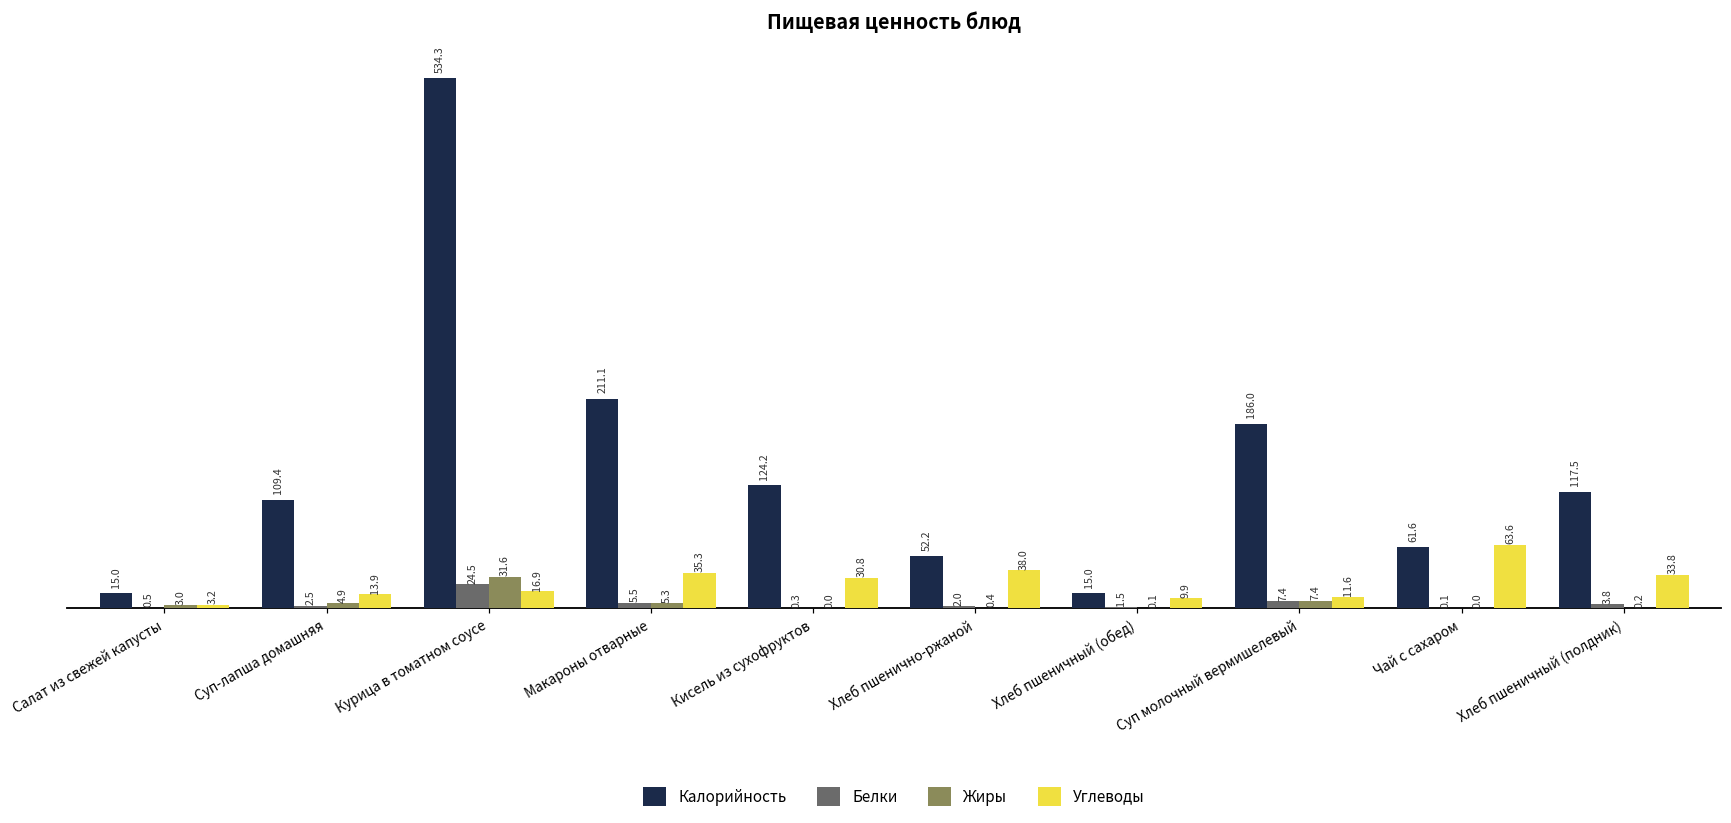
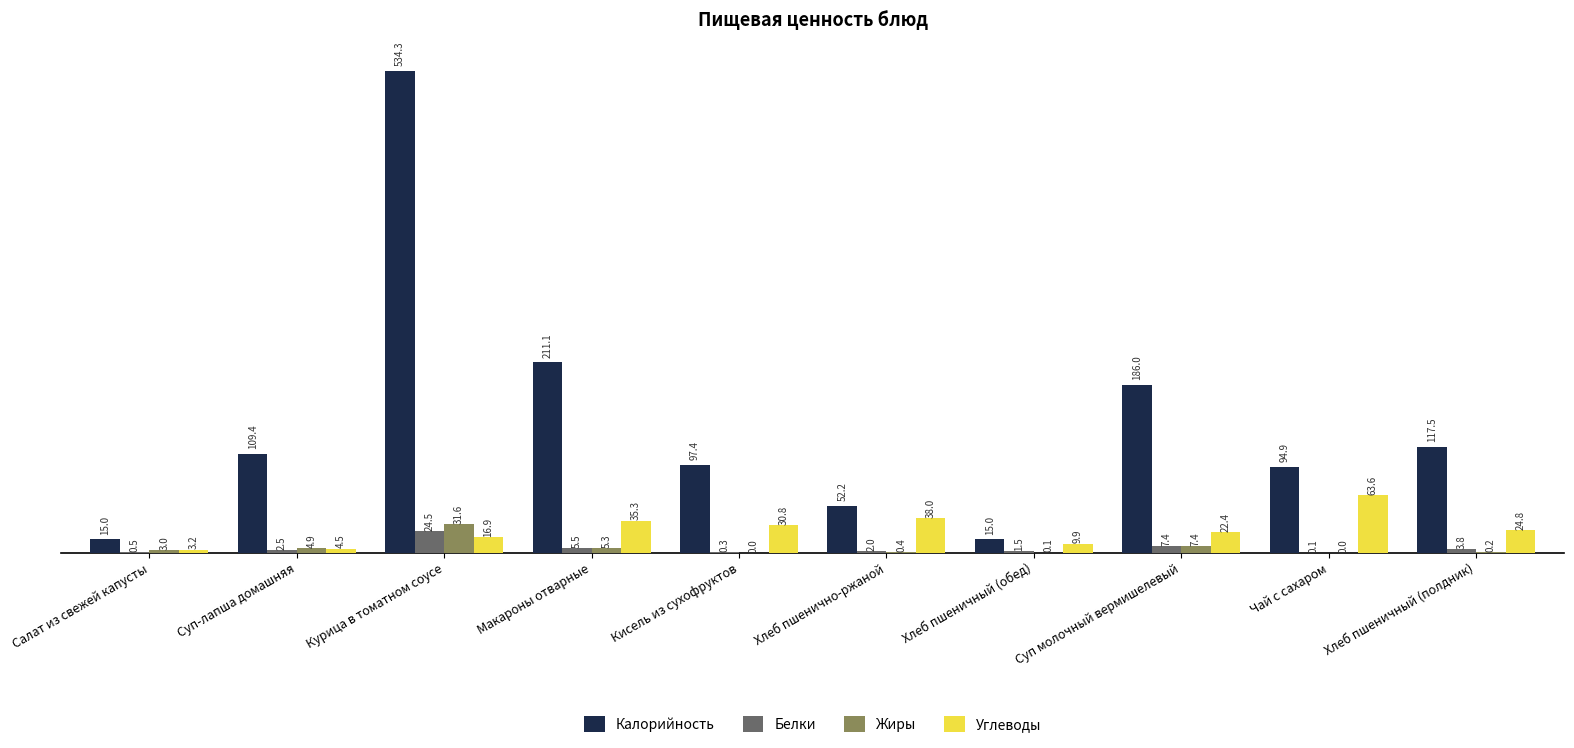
  {
    "Калорийность": {
      "Салат из свежей капусты": 15.0,
      "Суп-лапша домашняя": 109.4,
      "Курица в томатном соусе": 534.3,
      "Макароны отварные": 211.1,
-     "Кисель из сухофруктов": 124.2,
+     "Кисель из сухофруктов": 97.4,
      "Хлеб пшенично-ржаной": 52.2,
      "Хлеб пшеничный (обед)": 15.0,
      "Суп молочный вермишелевый": 186.0,
-     "Чай с сахаром": 61.6,
+     "Чай с сахаром": 94.9,
      "Хлеб пшеничный (полдник)": 117.5
    },
    "Углеводы": {
      "Салат из свежей капусты": 3.2,
-     "Суп-лапша домашняя": 13.9,
+     "Суп-лапша домашняя": 4.5,
      "Курица в томатном соусе": 16.9,
      "Макароны отварные": 35.3,
      "Кисель из сухофруктов": 30.8,
      "Хлеб пшенично-ржаной": 38.0,
      "Хлеб пшеничный (обед)": 9.9,
-     "Суп молочный вермишелевый": 11.6,
+     "Суп молочный вермишелевый": 22.4,
      "Чай с сахаром": 63.6,
-     "Хлеб пшеничный (полдник)": 33.8
+     "Хлеб пшеничный (полдник)": 24.8
    }
  }
